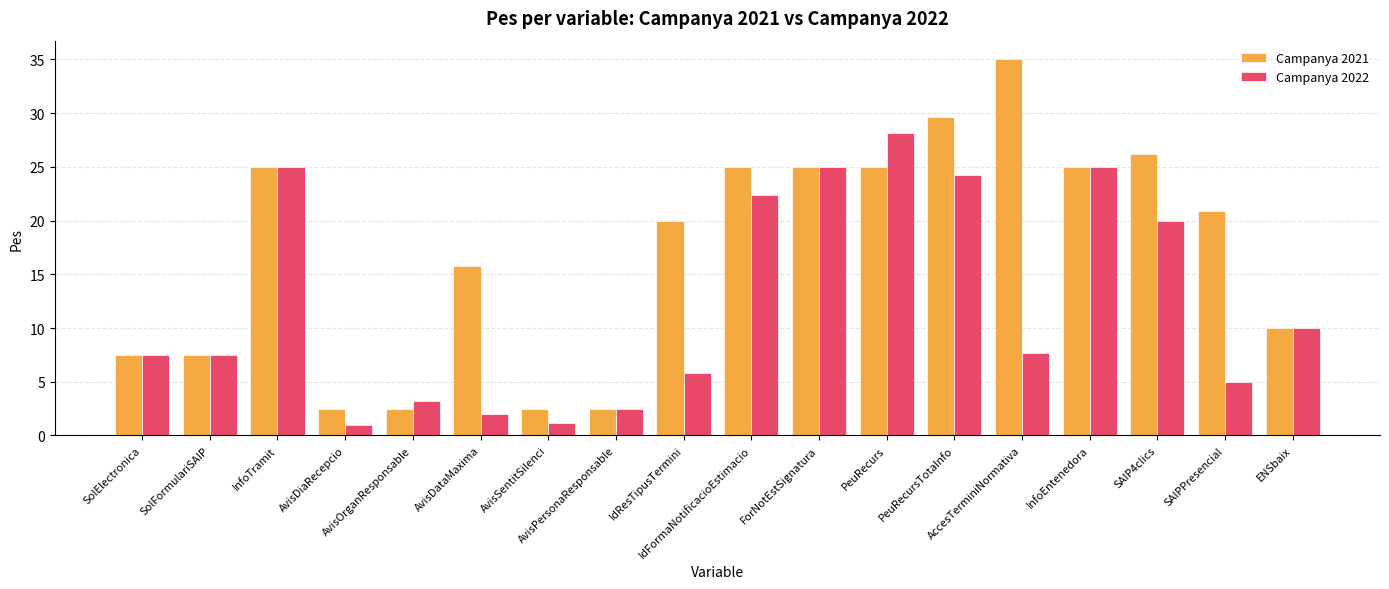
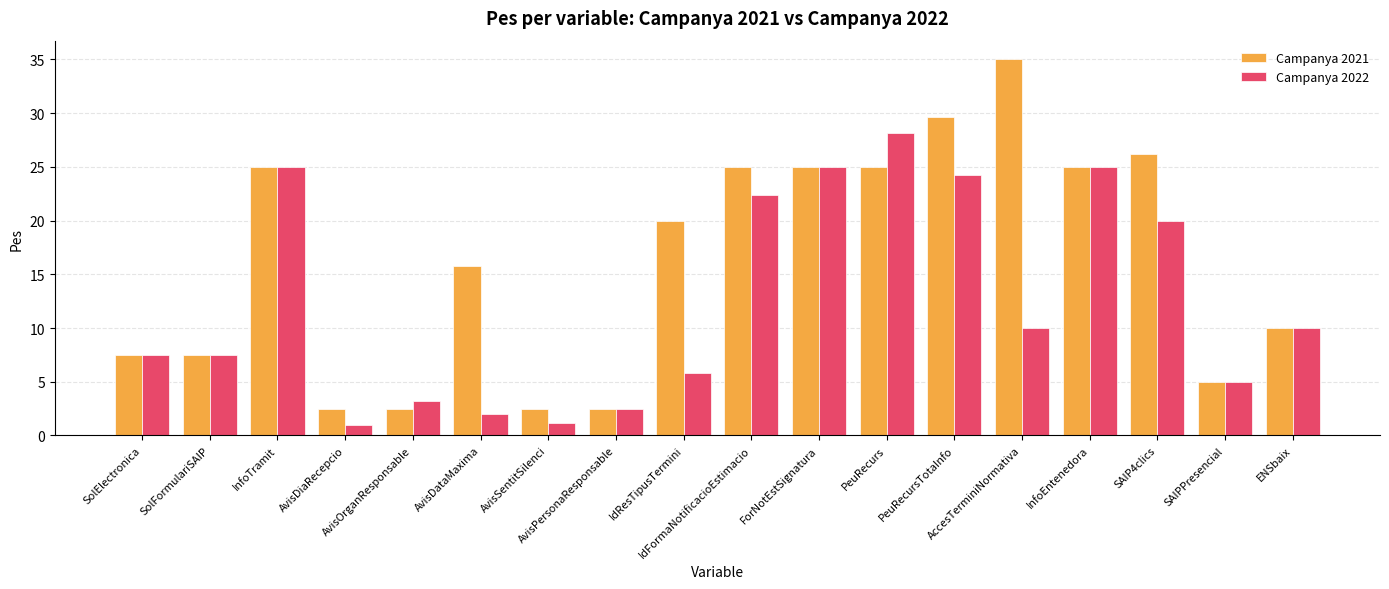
  {
    "Campanya 2021": {
      "SolElectronica": 7.5,
      "SolFormulariSAIP": 7.5,
      "InfoTramit": 25.0,
      "AvisDiaRecepcio": 2.5,
      "AvisOrganResponsable": 2.5,
      "AvisDataMaxima": 15.8,
      "AvisSentitSilenci": 2.5,
      "AvisPersonaResponsable": 2.5,
      "IdResTipusTermini": 20.0,
      "IdFormaNotificacioEstimacio": 25.0,
      "ForNotEstSignatura": 25.0,
      "PeuRecurs": 25.0,
      "PeuRecursTotaInfo": 29.6,
      "AccesTerminiNormativa": 35.0,
      "InfoEntenedora": 25.0,
      "SAIP4clics": 26.2,
-     "SAIPPresencial": 20.9,
+     "SAIPPresencial": 5.0,
      "ENSbaix": 10.0
    },
    "Campanya 2022": {
      "SolElectronica": 7.5,
      "SolFormulariSAIP": 7.5,
      "InfoTramit": 25.0,
      "AvisDiaRecepcio": 1.0,
      "AvisOrganResponsable": 3.2,
      "AvisDataMaxima": 2.0,
      "AvisSentitSilenci": 1.2,
      "AvisPersonaResponsable": 2.5,
      "IdResTipusTermini": 5.8,
      "IdFormaNotificacioEstimacio": 22.4,
      "ForNotEstSignatura": 25.0,
      "PeuRecurs": 28.2,
      "PeuRecursTotaInfo": 24.2,
-     "AccesTerminiNormativa": 7.7,
+     "AccesTerminiNormativa": 10.0,
      "InfoEntenedora": 25.0,
      "SAIP4clics": 20.0,
      "SAIPPresencial": 5.0,
      "ENSbaix": 10.0
    }
  }
